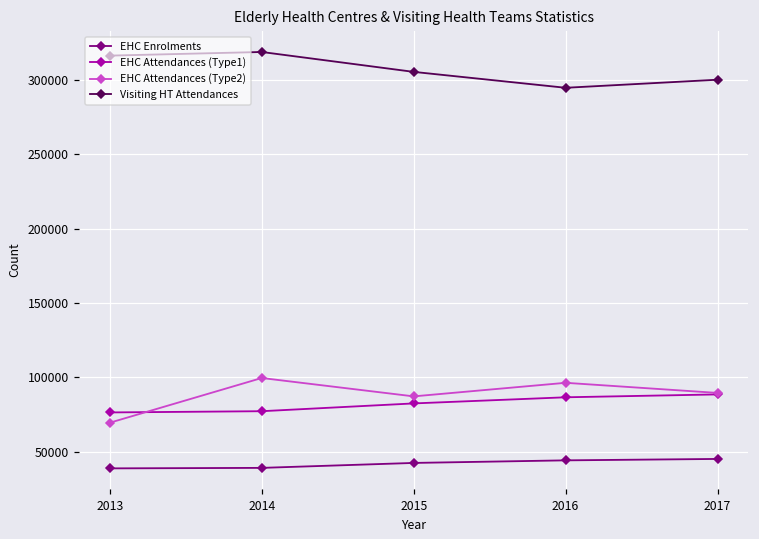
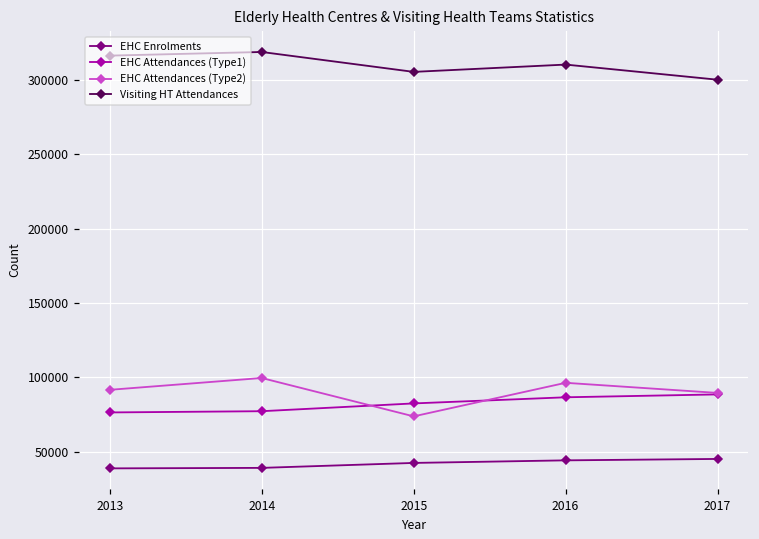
  {
    "EHC Attendances (Type2)": {
-     "2013": 69000,
+     "2013": 92000,
      "2014": 100000,
-     "2015": 87000,
+     "2015": 74000,
      "2016": 96000
    },
    "Visiting HT Attendances": {
      "2014": 319000,
      "2015": 306000,
-     "2016": 295000,
+     "2016": 311000,
      "2017": 300000
    }
  }
